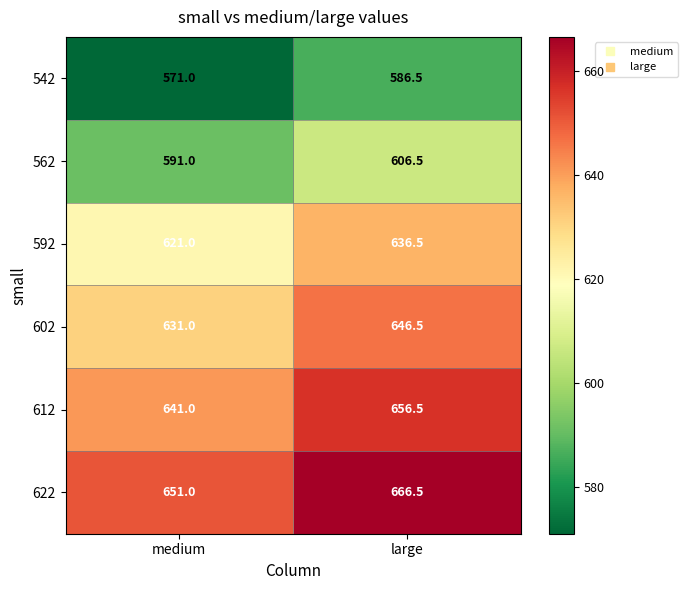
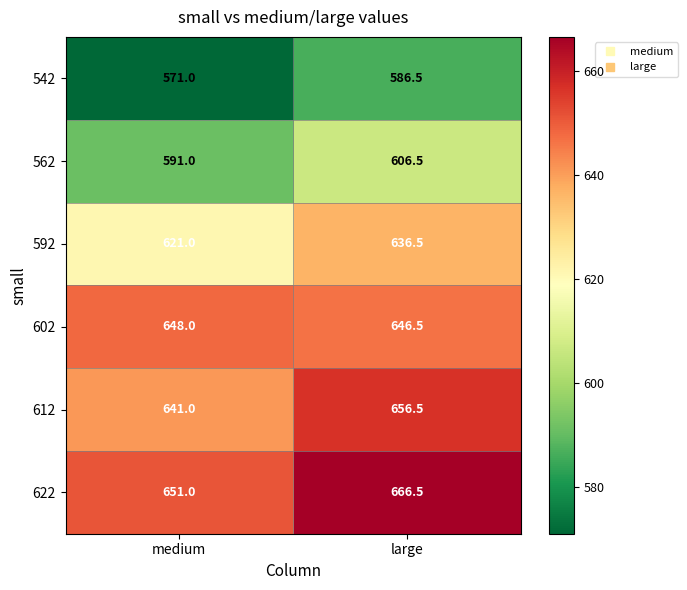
  {
    "542": {
      "medium": 571.0,
      "large": 586.5
    },
    "562": {
      "medium": 591.0,
      "large": 606.5
    },
    "592": {
      "medium": 621.0,
      "large": 636.5
    },
    "602": {
-     "medium": 631.0,
+     "medium": 648.0,
      "large": 646.5
    },
    "612": {
      "medium": 641.0,
      "large": 656.5
    },
    "622": {
      "medium": 651.0,
      "large": 666.5
    }
  }
